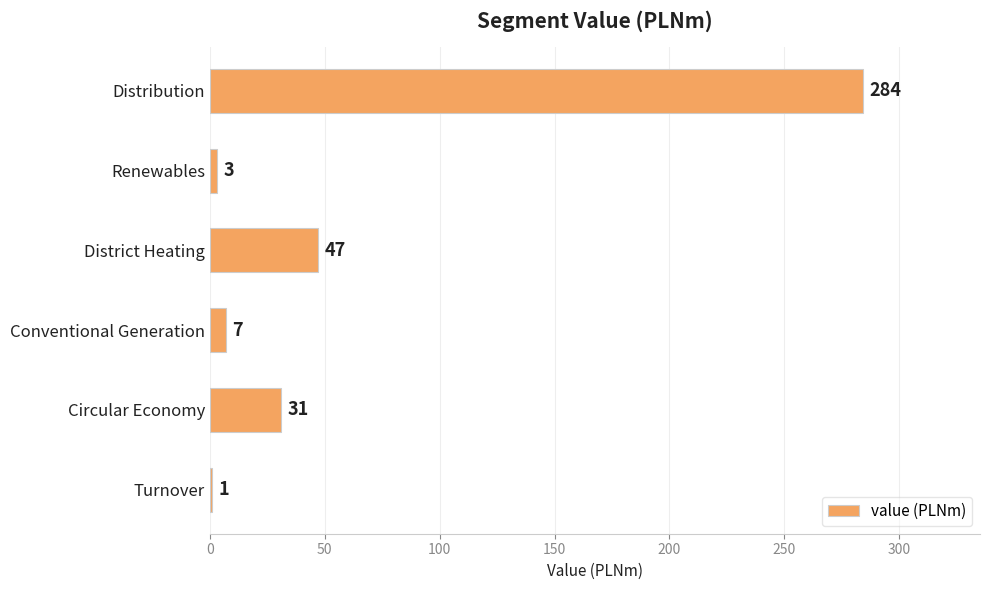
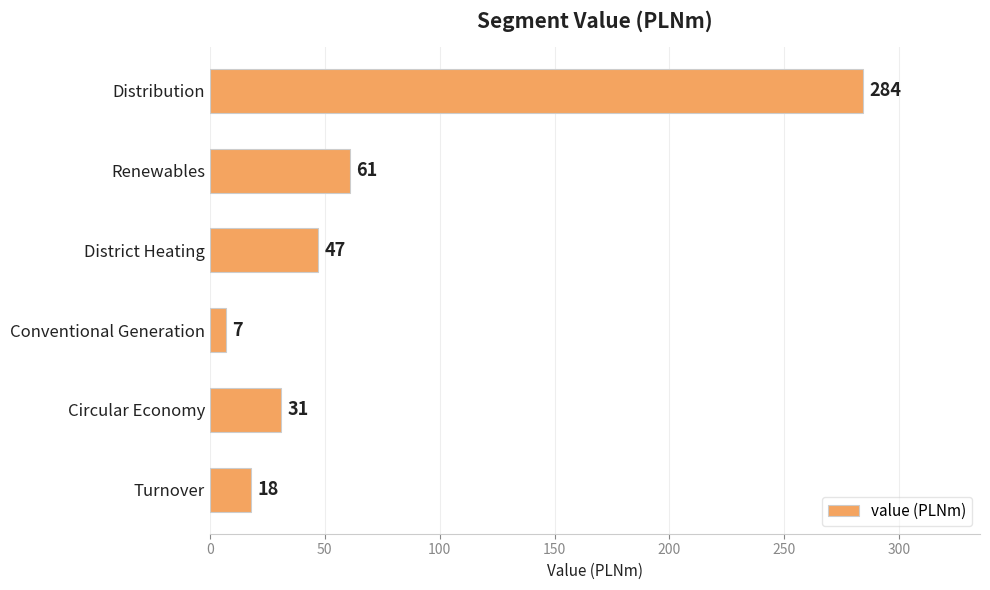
  {
    "Distribution": 284,
-   "Renewables": 3,
+   "Renewables": 61,
    "District Heating": 47,
    "Conventional Generation": 7,
    "Circular Economy": 31,
-   "Turnover": 1
+   "Turnover": 18
  }
